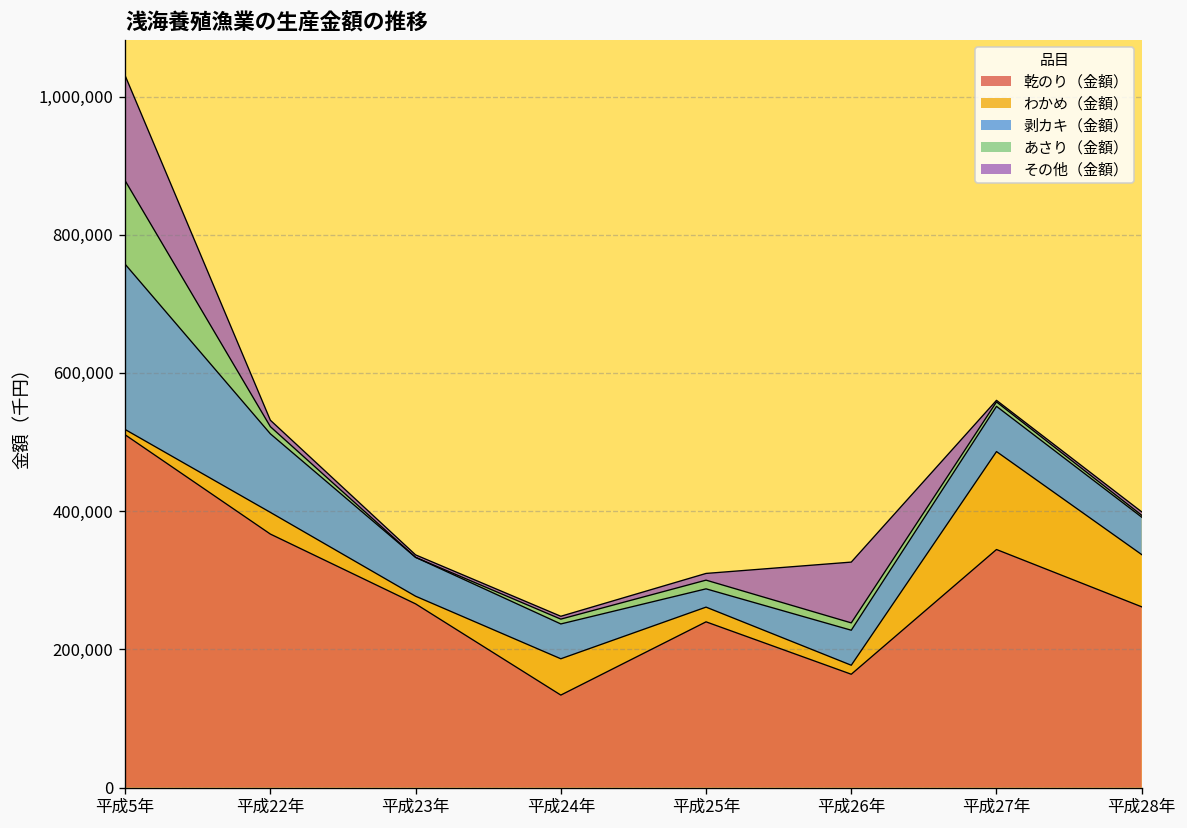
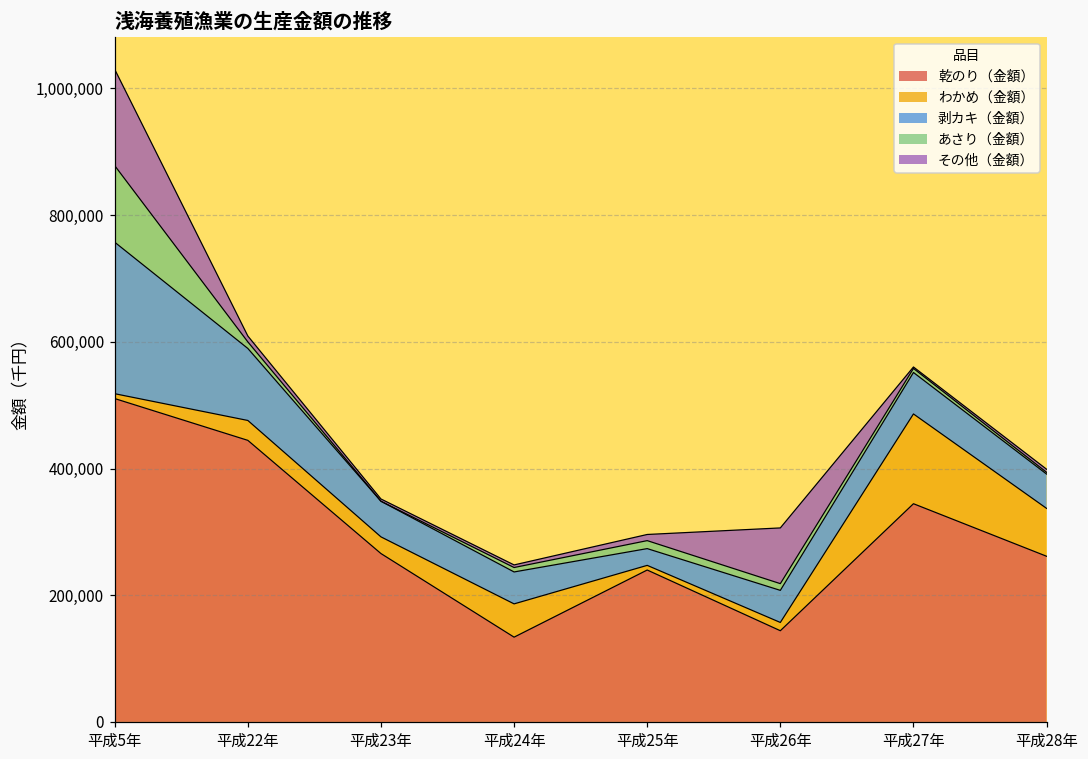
  {
    "乾のり（金額）": {
      "平成5年": "510,000",
-     "平成22年": "370,000",
+     "平成22年": "440,000",
      "平成23年": "270,000",
      "平成24年": "130,000",
      "平成25年": "240,000",
-     "平成26年": "160,000",
+     "平成26年": "140,000",
      "平成27年": "340,000",
      "平成28年": "260,000"
    },
    "わかめ（金額）": {
      "平成5年": "10,000",
      "平成22年": "30,000",
-     "平成23年": "10,000",
+     "平成23年": "30,000",
      "平成24年": "50,000",
-     "平成25年": "20,000",
+     "平成25年": "10,000",
      "平成26年": "10,000",
      "平成27年": "140,000",
      "平成28年": "80,000"
    },
    "剥カキ（金額）": {
      "平成5年": "240,000",
      "平成22年": "110,000",
      "平成24年": "50,000",
      "平成25年": "30,000",
      "平成26年": "50,000",
      "平成27年": "70,000"
    },
    "あさり（金額）": {
      "平成5年": "120,000",
      "平成22年": "10,000",
      "平成25年": "10,000",
      "平成26年": "10,000"
    },
    "その他（金額）": {
      "平成5年": "150,000",
      "平成22年": "10,000",
      "平成25年": "10,000",
      "平成26年": "90,000",
      "平成28年": "0"
    }
  }
